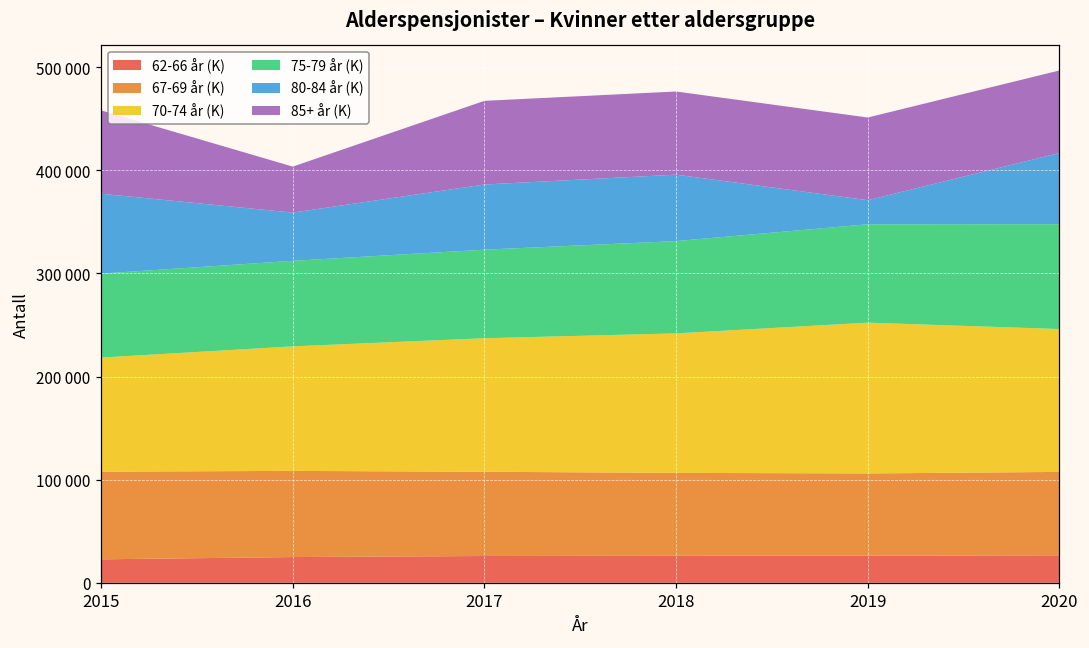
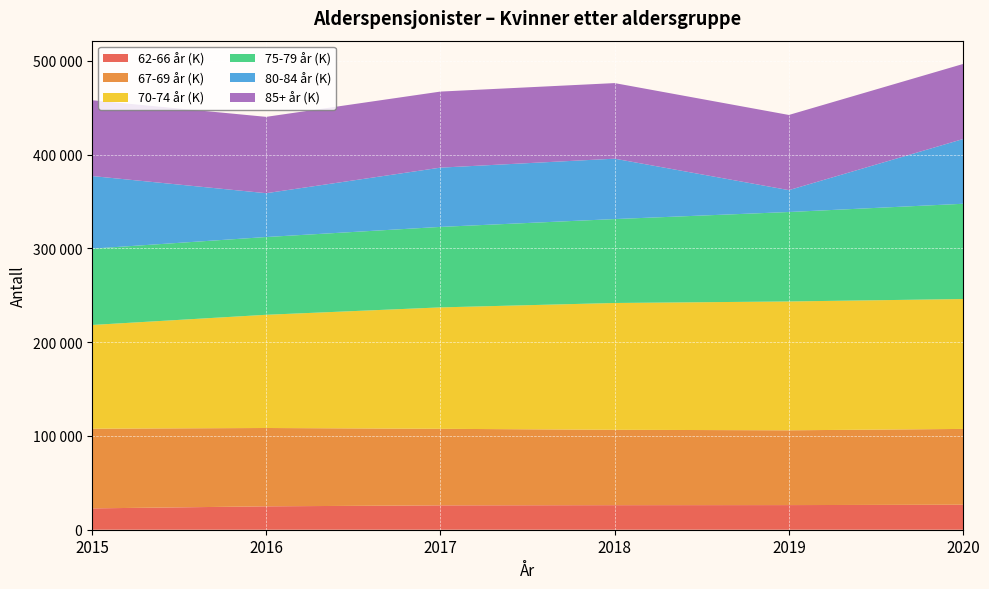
  {
    "70-74 år (K)": {
      "2015": 110000,
      "2016": 120000,
      "2017": 130000,
      "2018": 140000,
-     "2019": 150000,
+     "2019": 140000,
      "2020": 140000
    },
    "75-79 år (K)": {
      "2015": 80000,
      "2016": 80000,
      "2017": 90000,
      "2018": 90000,
      "2019": 100000,
      "2020": 100000
    },
    "80-84 år (K)": {
      "2015": 80000,
      "2016": 50000,
      "2017": 60000,
      "2018": 60000,
      "2019": 20000,
      "2020": 70000
    },
    "85+ år (K)": {
      "2015": 80000,
-     "2016": 40000,
+     "2016": 80000,
      "2017": 80000,
      "2018": 80000,
      "2019": 80000,
      "2020": 80000
    }
  }
